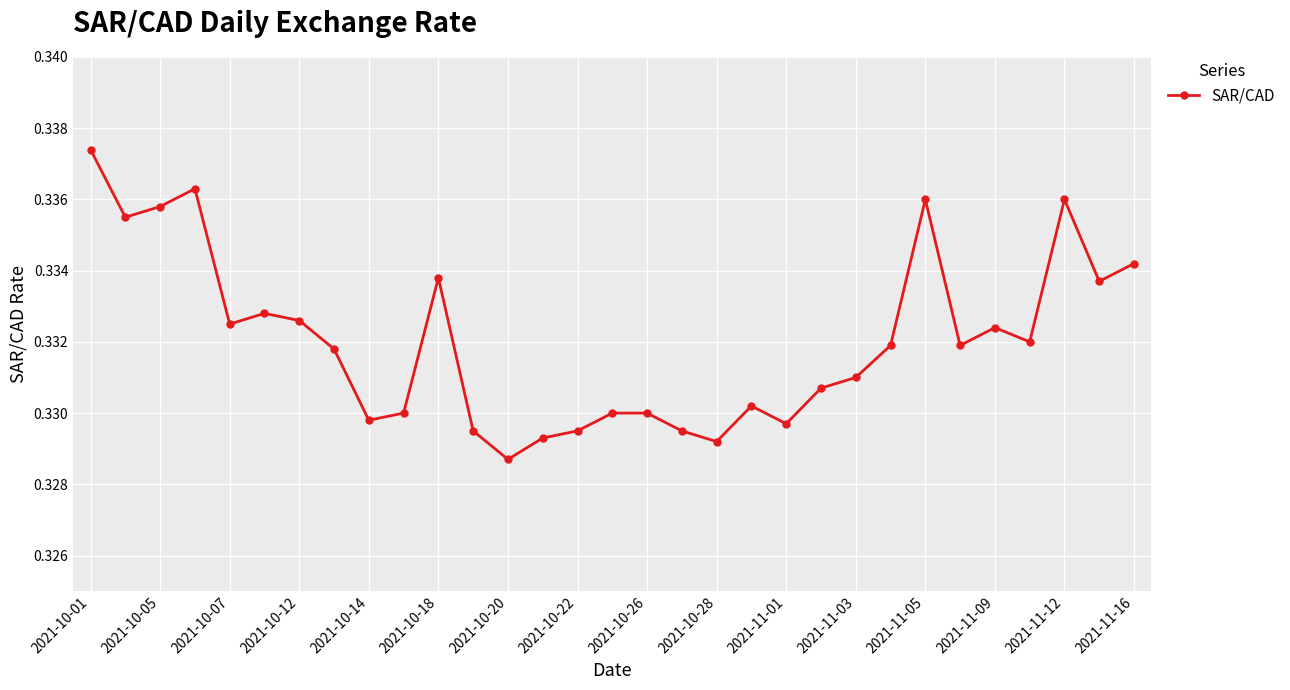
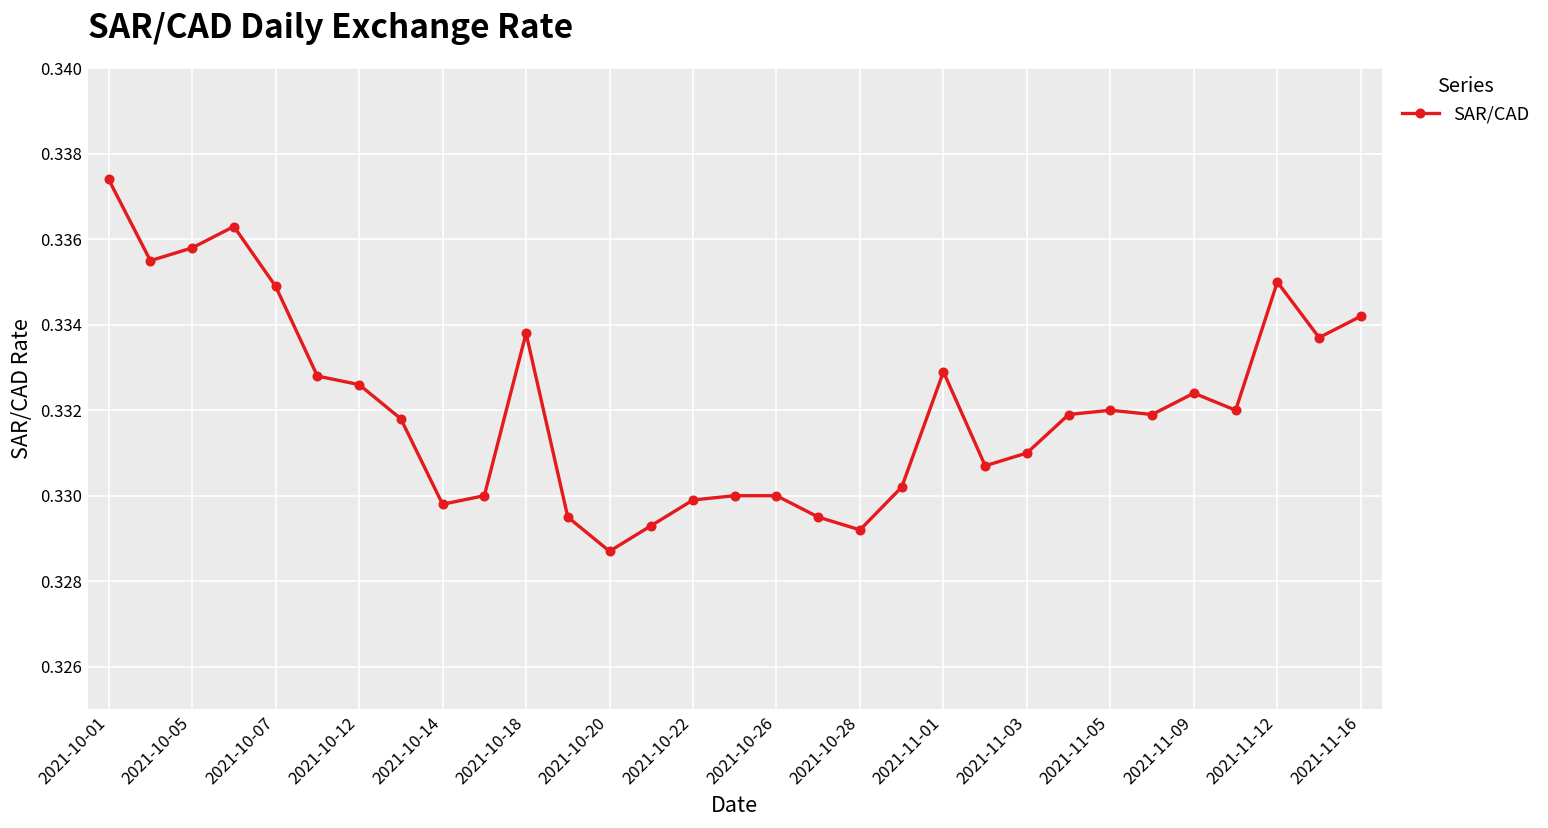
  {
    "2021-10-01": 0.3374,
    "2021-10-05": 0.3358,
-   "2021-10-07": 0.3325,
+   "2021-10-07": 0.3349,
    "2021-10-12": 0.3326,
    "2021-10-14": 0.3298,
    "2021-10-18": 0.3338,
    "2021-10-20": 0.3287,
-   "2021-10-22": 0.3295,
+   "2021-10-22": 0.3299,
    "2021-10-26": 0.3300,
    "2021-10-28": 0.3292,
-   "2021-11-01": 0.3297,
+   "2021-11-01": 0.3329,
    "2021-11-03": 0.3310,
-   "2021-11-05": 0.336,
+   "2021-11-05": 0.332,
    "2021-11-09": 0.3324,
-   "2021-11-12": 0.336,
+   "2021-11-12": 0.335,
    "2021-11-16": 0.3342
  }
